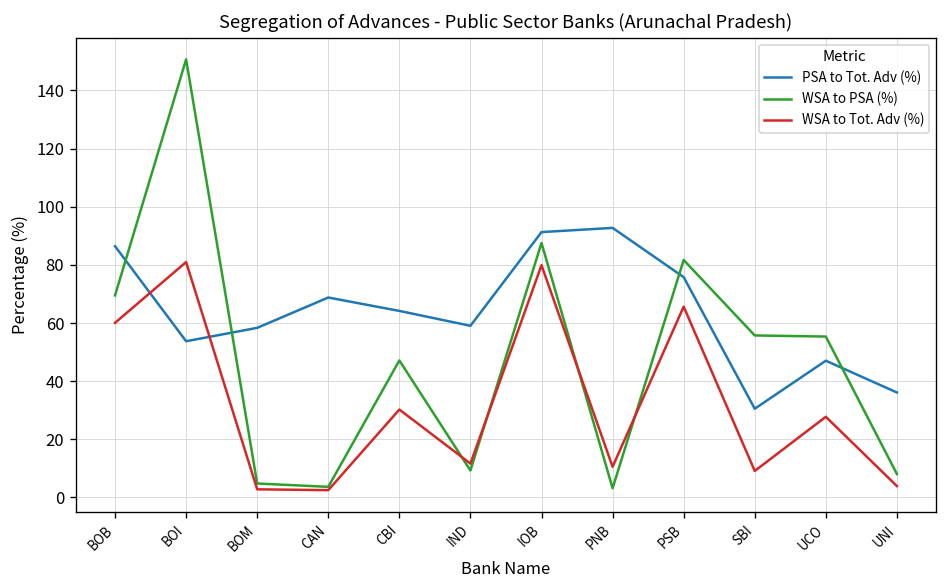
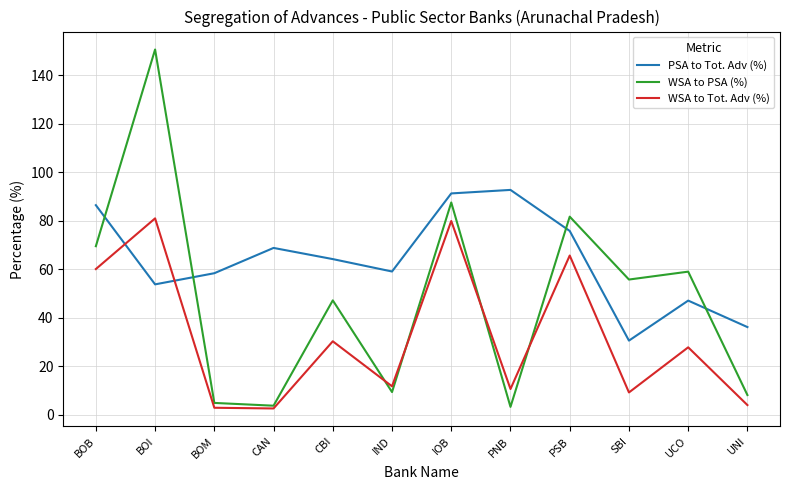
  {
    "PSA to Tot. Adv (%)": {
      "BOB": 86,
      "BOI": 54,
      "BOM": 58,
      "CAN": 69,
      "CBI": 64,
      "IND": 59,
      "IOB": 91,
      "PNB": 93,
      "PSB": 76,
      "SBI": 31,
      "UCO": 47,
      "UNI": 36
    },
    "WSA to PSA (%)": {
      "BOB": 69,
      "BOI": 151,
      "BOM": 5,
      "CAN": 4,
      "CBI": 47,
      "IND": 9,
      "IOB": 88,
      "PNB": 3,
      "PSB": 82,
      "SBI": 56,
-     "UCO": 55,
+     "UCO": 59,
      "UNI": 8
    },
    "WSA to Tot. Adv (%)": {
      "BOB": 60,
      "BOI": 81,
      "BOM": 3,
      "CAN": 3,
      "CBI": 30,
      "IND": 12,
      "IOB": 80,
      "PNB": 11,
      "PSB": 66,
      "SBI": 9,
      "UCO": 28,
      "UNI": 4
    }
  }
